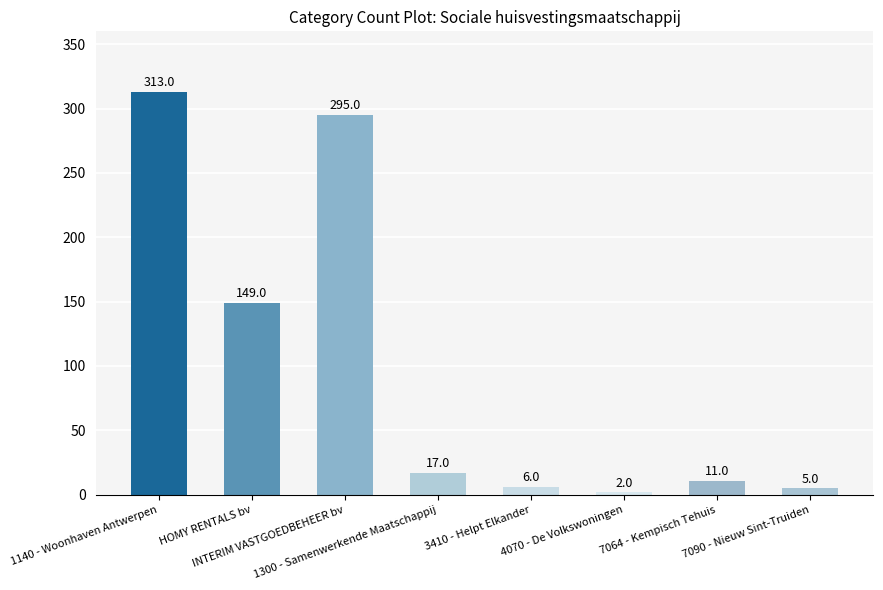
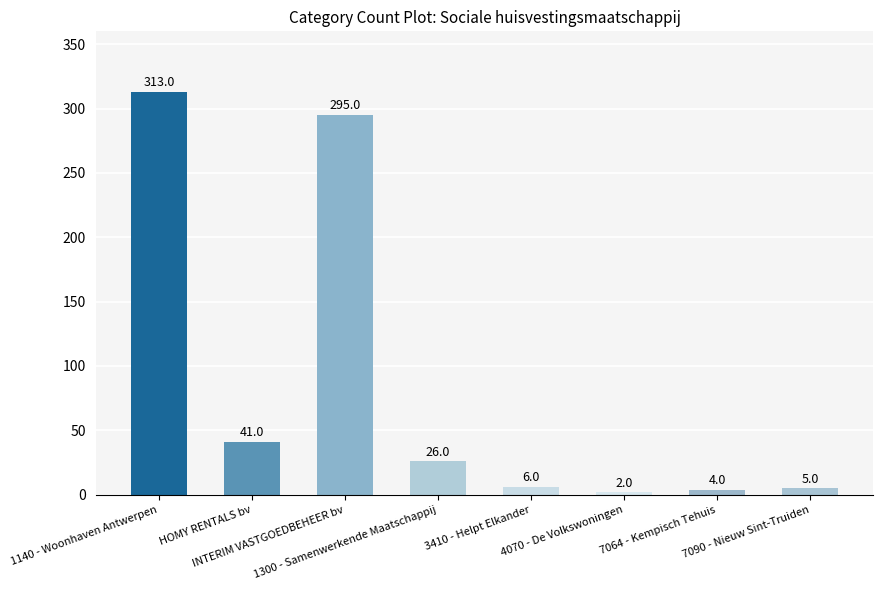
  {
    "1140 - Woonhaven Antwerpen": 313.0,
-   "HOMY RENTALS bv": 149.0,
+   "HOMY RENTALS bv": 41.0,
    "INTERIM VASTGOEDBEHEER bv": 295.0,
-   "1300 - Samenwerkende Maatschappij": 17.0,
+   "1300 - Samenwerkende Maatschappij": 26.0,
    "3410 - Helpt Elkander": 6.0,
    "4070 - De Volkswoningen": 2.0,
-   "7064 - Kempisch Tehuis": 11.0,
+   "7064 - Kempisch Tehuis": 4.0,
    "7090 - Nieuw Sint-Truiden": 5.0
  }
